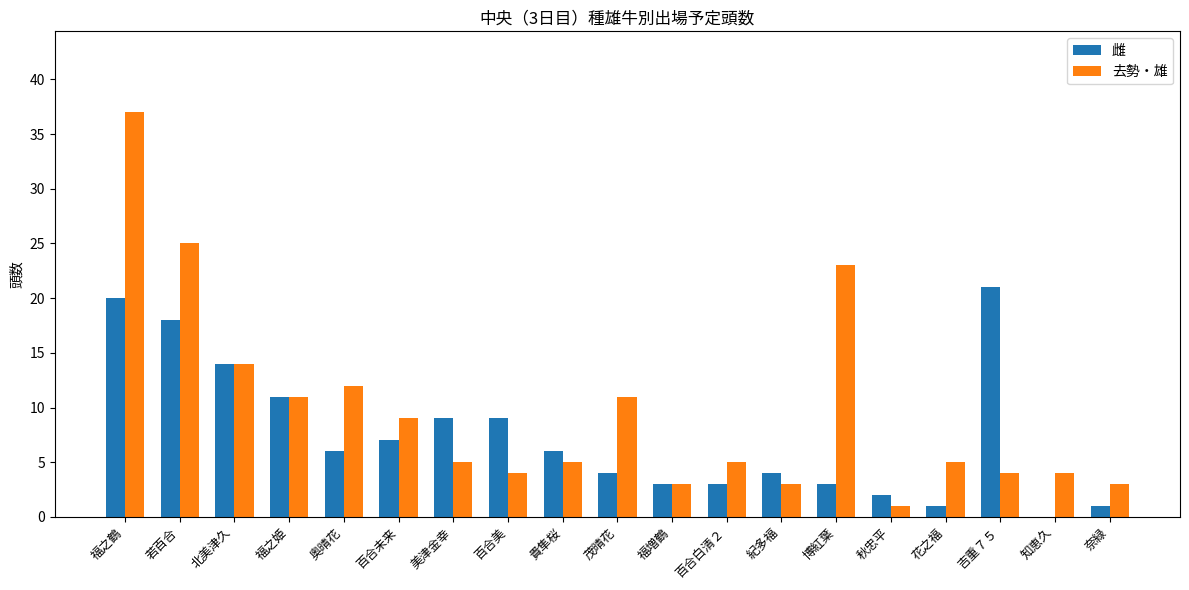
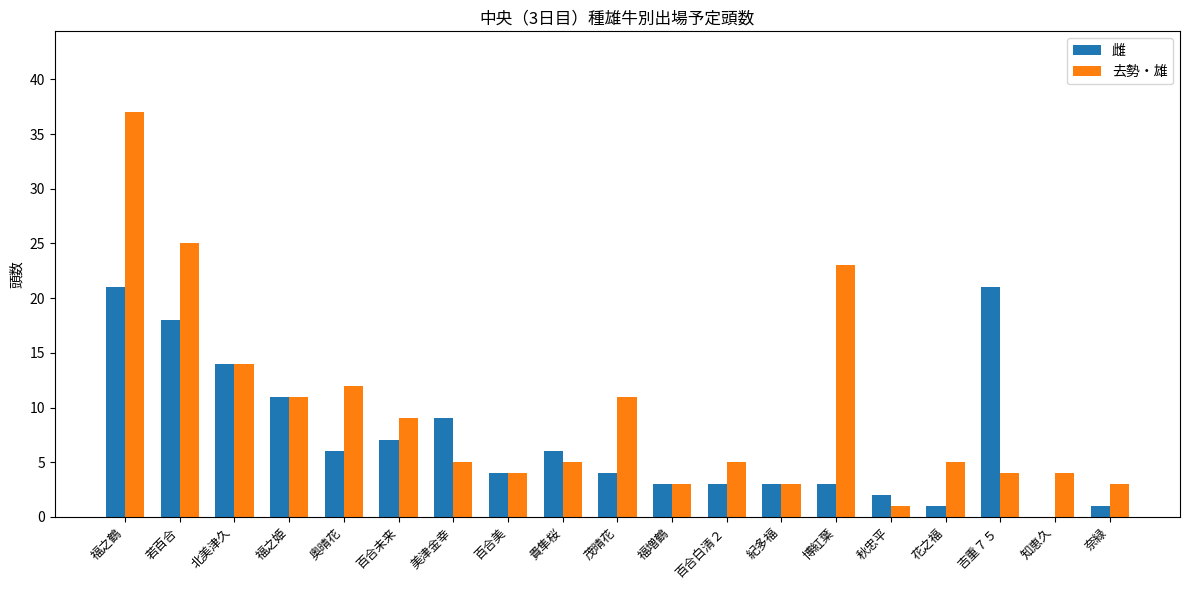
  {
    "雌": {
-     "福之鶴": 20,
+     "福之鶴": 21,
      "若百合": 18,
      "北美津久": 14,
      "福之姫": 11,
      "奥晴花": 6,
      "百合未来": 7,
      "美津金幸": 9,
-     "百合美": 9,
+     "百合美": 4,
      "貴隼桜": 6,
      "茂晴花": 4,
      "福増鶴": 3,
      "百合白清２": 3,
-     "紀多福": 4,
+     "紀多福": 3,
      "博紅葉": 3,
      "秋忠平": 2,
      "花之福": 1,
      "吉重７５": 21,
      "知恵久": 0,
      "奈緑": 1
    },
    "去勢・雄": {
      "福之鶴": 37,
      "若百合": 25,
      "北美津久": 14,
      "福之姫": 11,
      "奥晴花": 12,
      "百合未来": 9,
      "美津金幸": 5,
      "百合美": 4,
      "貴隼桜": 5,
      "茂晴花": 11,
      "福増鶴": 3,
      "百合白清２": 5,
      "紀多福": 3,
      "博紅葉": 23,
      "秋忠平": 1,
      "花之福": 5,
      "吉重７５": 4,
      "知恵久": 4,
      "奈緑": 3
    }
  }
